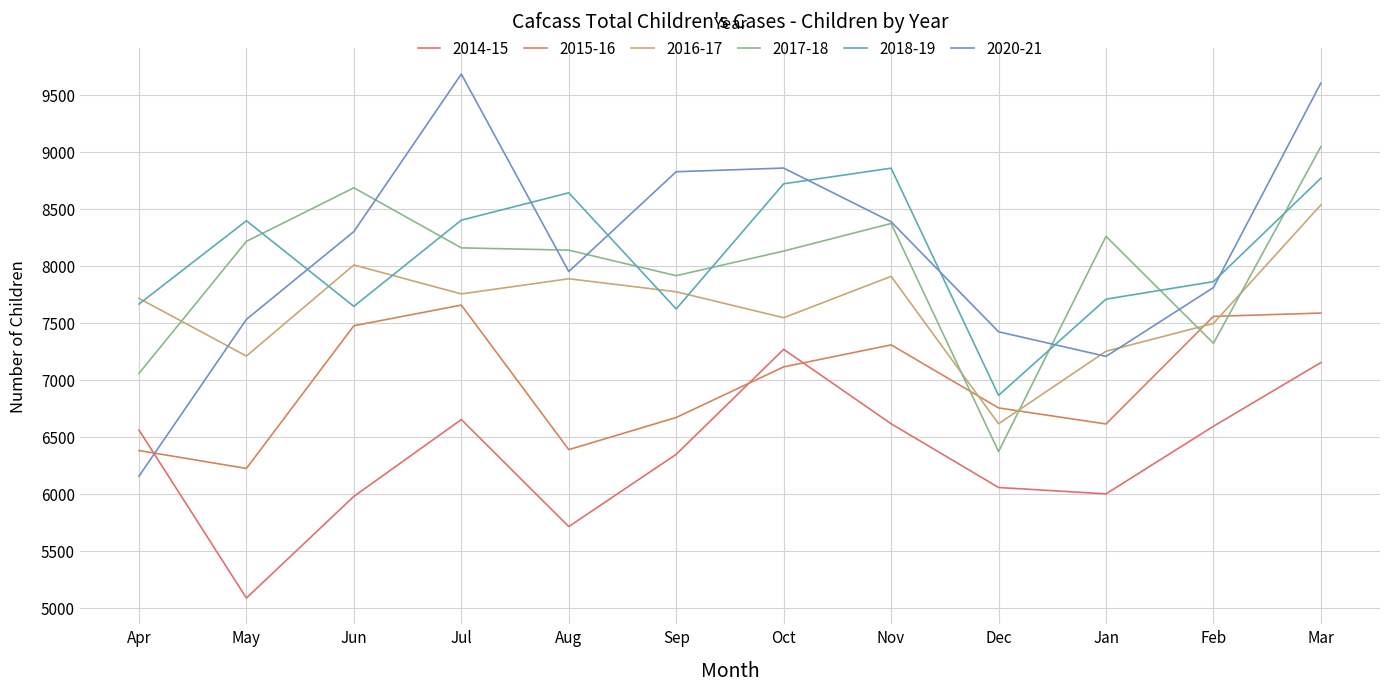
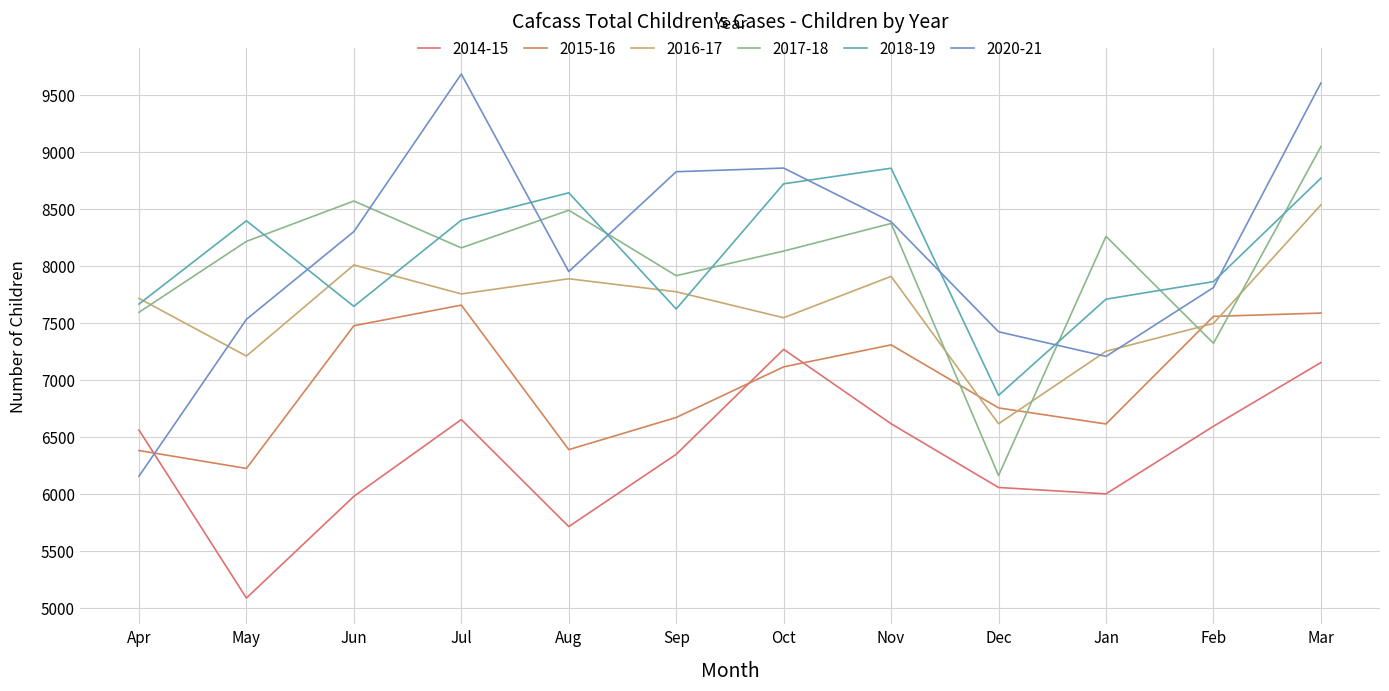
  {
    "2017-18": {
-     "Apr": 7060,
+     "Apr": 7590,
      "May": 8210,
-     "Jun": 8680,
+     "Jun": 8570,
      "Jul": 8160,
-     "Aug": 8140,
+     "Aug": 8490,
      "Sep": 7910,
      "Oct": 8130,
-     "Dec": 6370,
+     "Dec": 6160,
      "Jan": 8260,
      "Feb": 7320,
      "Mar": 9040
    }
  }
